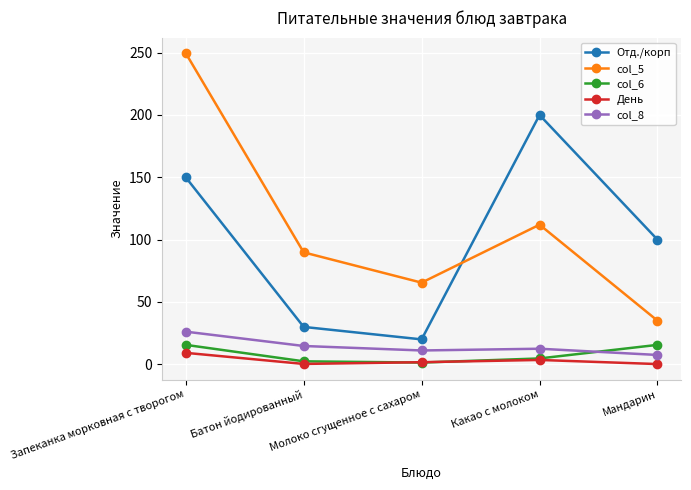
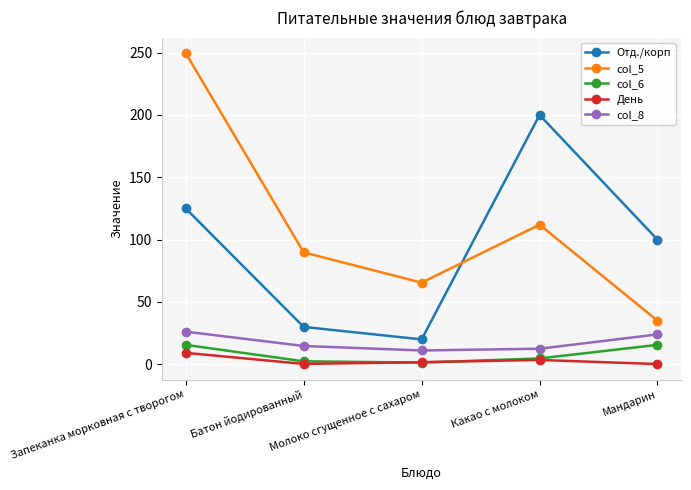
  {
    "Отд./корп": {
-     "Запеканка морковная с творогом": 150,
+     "Запеканка морковная с творогом": 125,
      "Батон йодированный": 30,
      "Молоко сгущенное с сахаром": 20,
      "Какао с молоком": 200,
      "Мандарин": 100
    },
    "col_5": {
      "Запеканка морковная с творогом": 250,
      "Батон йодированный": 90,
      "Молоко сгущенное с сахаром": 66,
      "Какао с молоком": 112,
      "Мандарин": 35
    },
    "col_6": {
      "Запеканка морковная с творогом": 16,
      "Батон йодированный": 2,
      "Мандарин": 16
    },
    "День": {
      "Запеканка морковная с творогом": 9,
      "Батон йодированный": 0,
      "Мандарин": 0
    },
    "col_8": {
      "Запеканка морковная с творогом": 26,
      "Батон йодированный": 15,
      "Молоко сгущенное с сахаром": 11,
      "Какао с молоком": 13,
-     "Мандарин": 8
+     "Мандарин": 24
    }
  }
